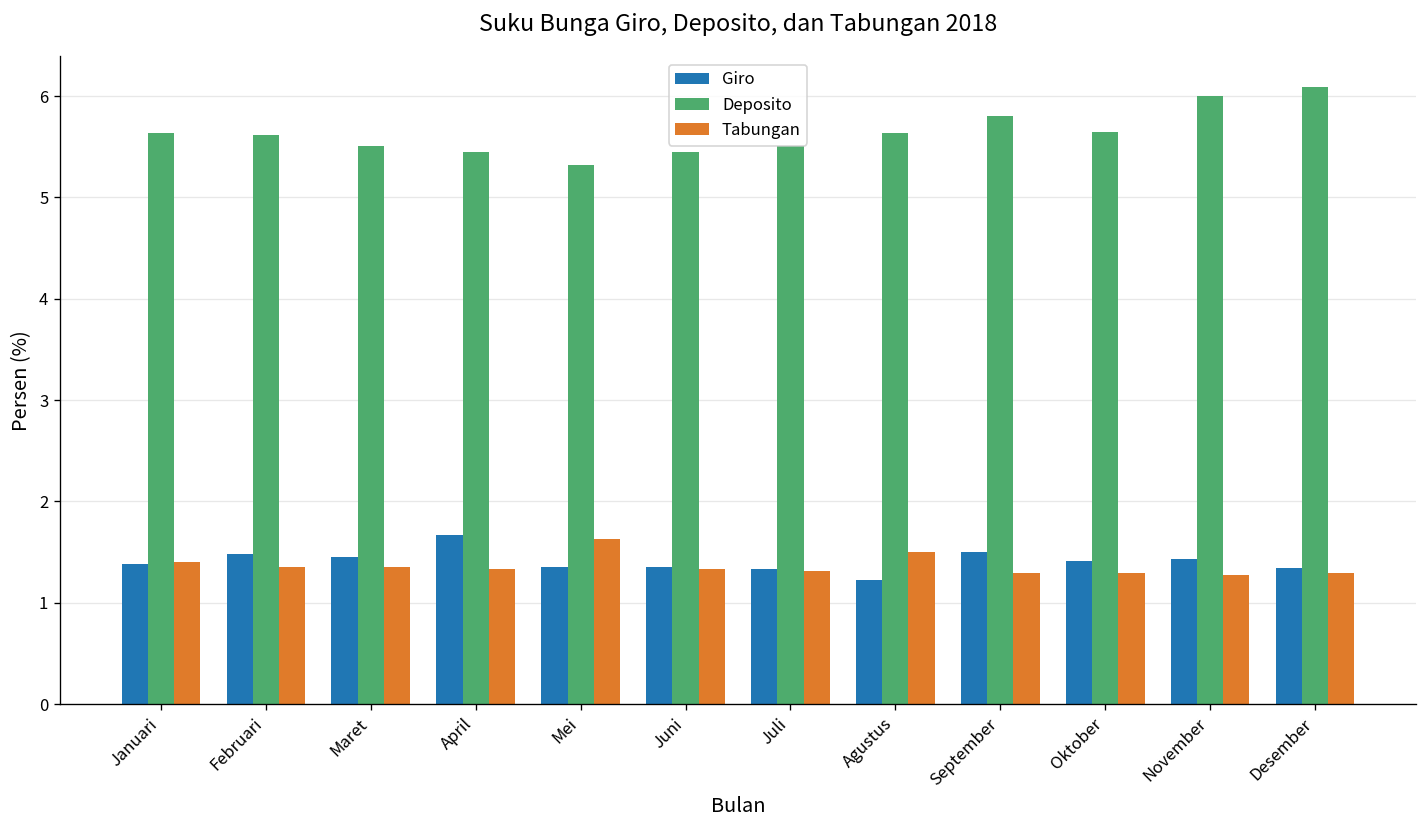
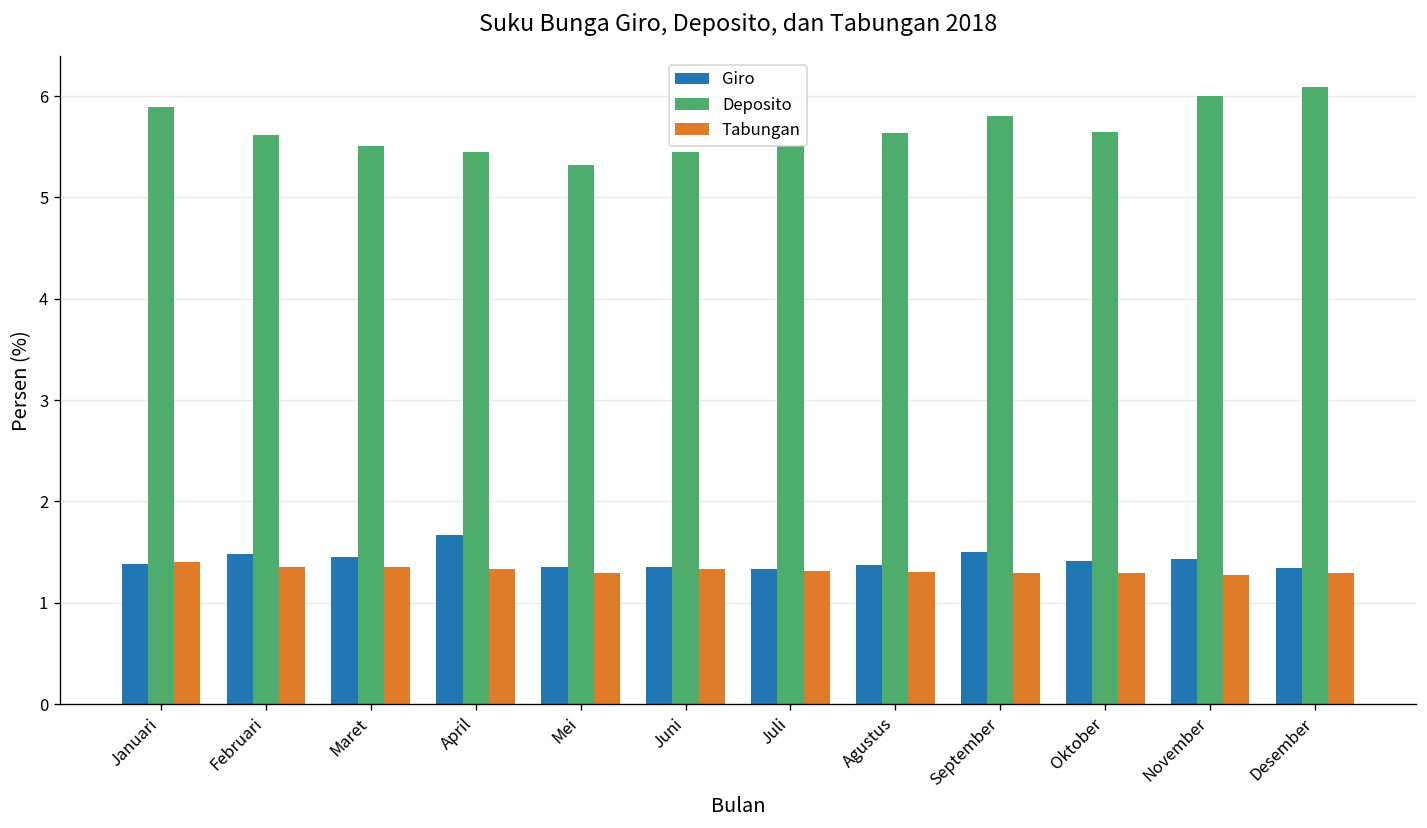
  {
    "Giro": {
      "Januari": 1.4,
      "Februari": 1.5,
      "Maret": 1.5,
      "April": 1.7,
      "Mei": 1.4,
      "Juni": 1.4,
      "Juli": 1.3,
-     "Agustus": 1.2,
+     "Agustus": 1.4,
      "September": 1.5,
      "Oktober": 1.4,
      "November": 1.4,
      "Desember": 1.3
    },
    "Deposito": {
-     "Januari": 5.6,
+     "Januari": 5.9,
      "Februari": 5.6,
      "Maret": 5.5,
      "April": 5.5,
      "Mei": 5.3,
      "Juni": 5.5,
      "Juli": 5.5,
      "Agustus": 5.6,
      "September": 5.8,
      "Oktober": 5.7,
      "November": 6.0,
      "Desember": 6.1
    },
    "Tabungan": {
      "Januari": 1.4,
      "Februari": 1.4,
      "Maret": 1.4,
      "April": 1.3,
-     "Mei": 1.6,
+     "Mei": 1.3,
      "Juni": 1.3,
      "Juli": 1.3,
-     "Agustus": 1.5,
+     "Agustus": 1.3,
      "September": 1.3,
      "Oktober": 1.3,
      "November": 1.3,
      "Desember": 1.3
    }
  }
